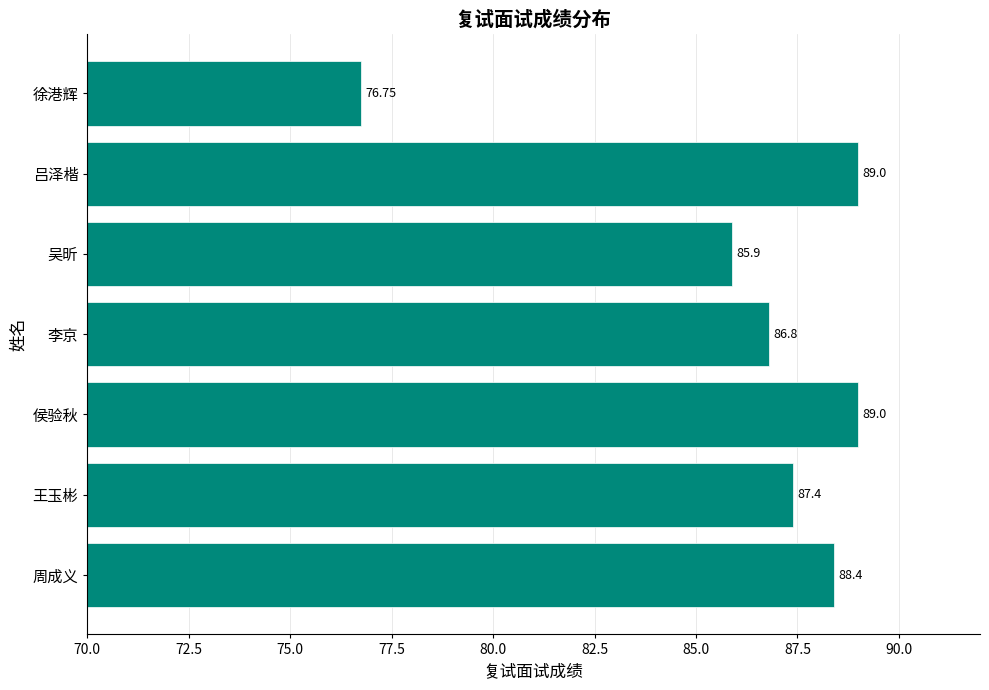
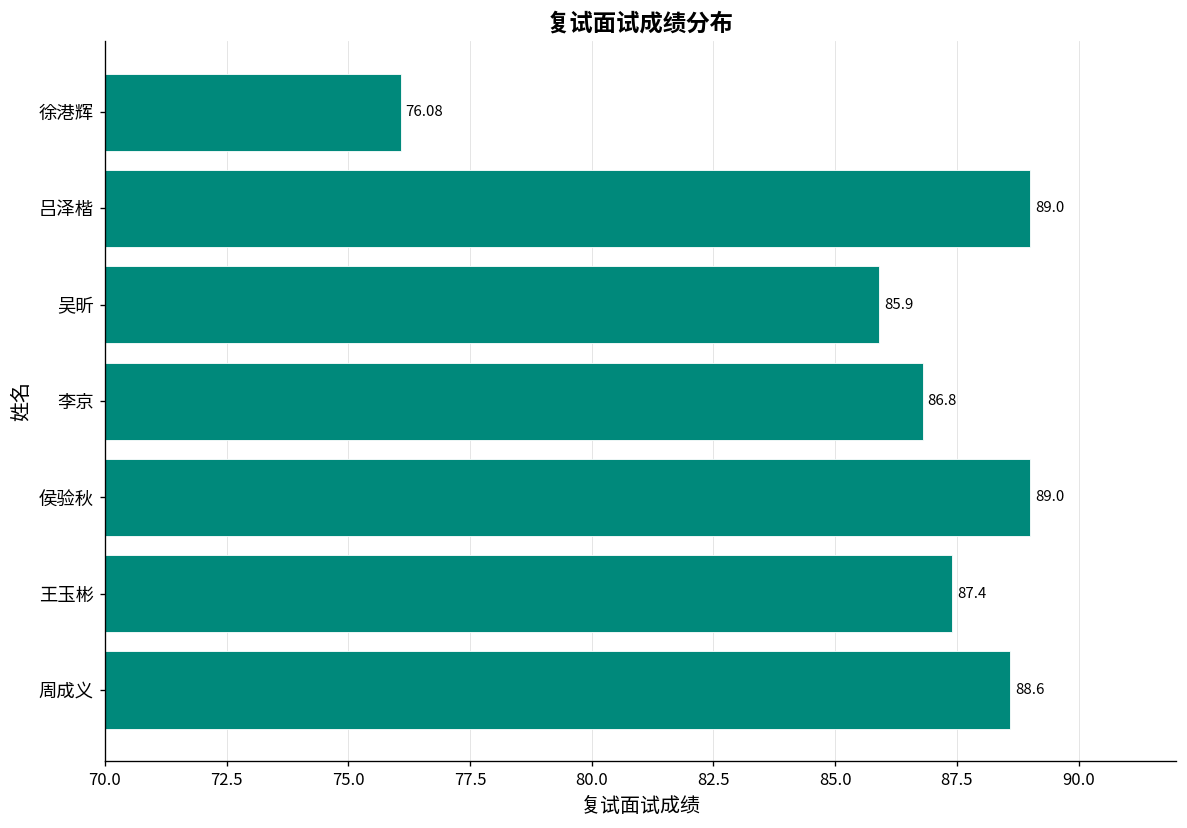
  {
-   "徐港辉": 76.75,
+   "徐港辉": 76.08,
    "吕泽楷": 89.0,
    "吴昕": 85.9,
    "李京": 86.8,
    "侯验秋": 89.0,
    "王玉彬": 87.4,
-   "周成义": 88.4
+   "周成义": 88.6
  }
